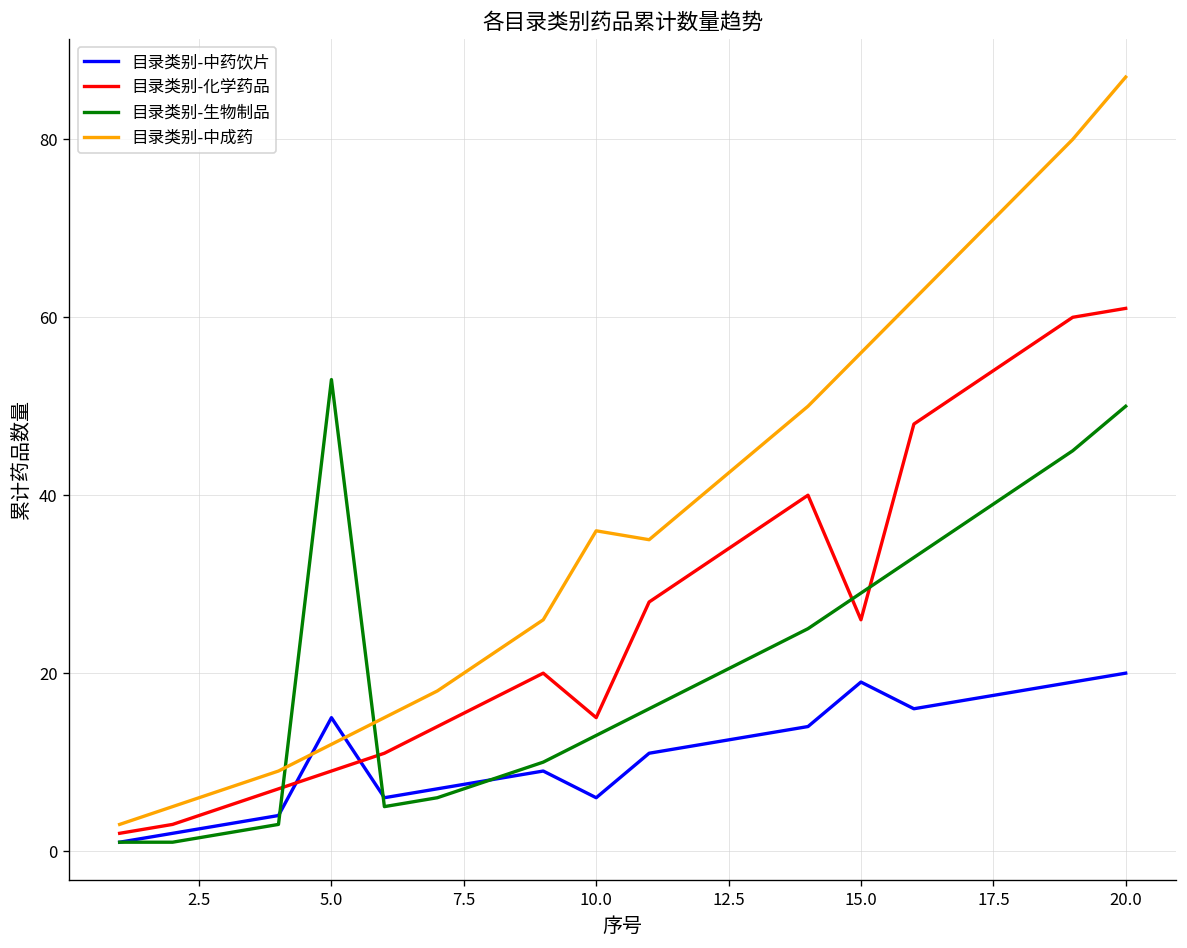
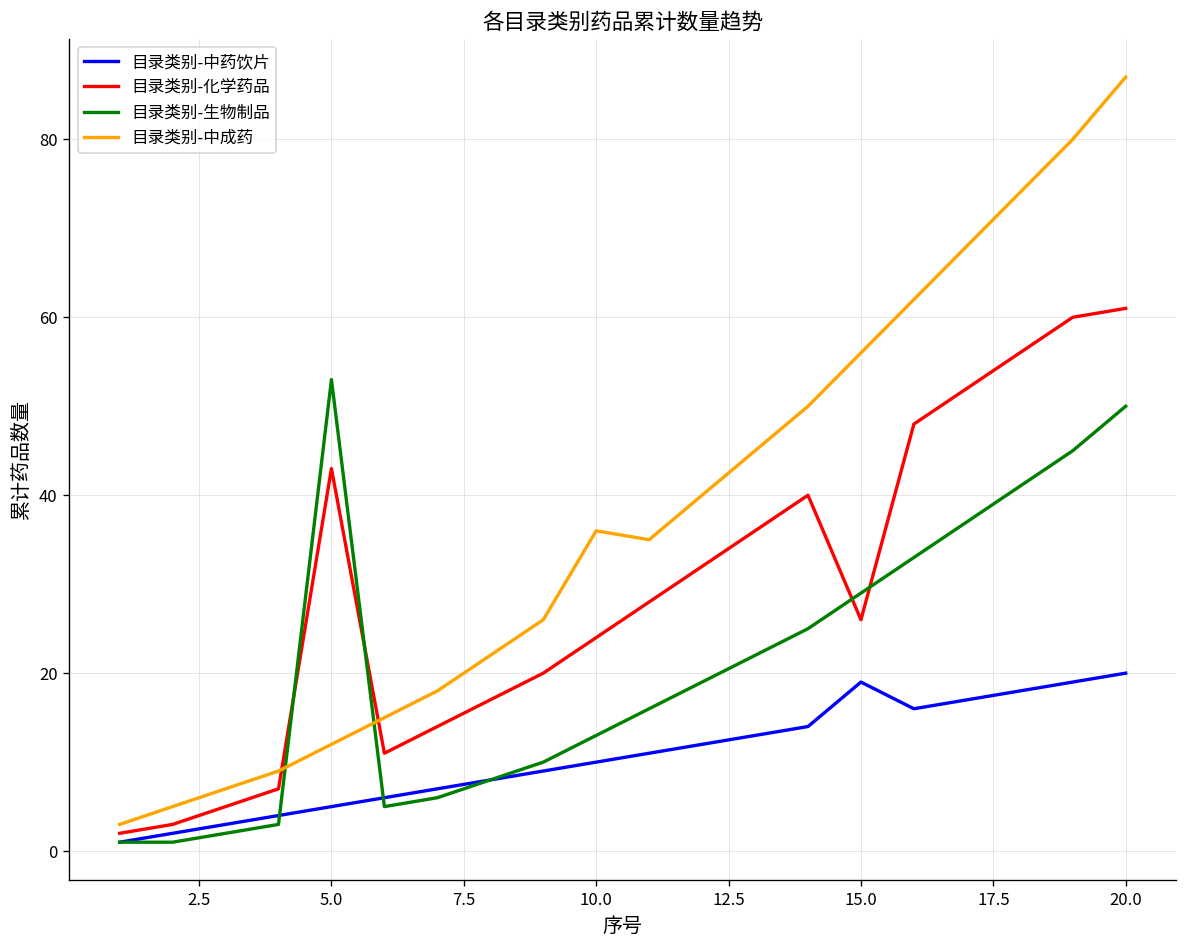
  {
    "目录类别-中药饮片": {
-     "5.0": 15,
-     "10.0": 6,
+     "5.0": 5,
+     "10.0": 10,
      "15.0": 19,
      "20.0": 20
    },
    "目录类别-化学药品": {
-     "5.0": 9,
-     "10.0": 15,
+     "5.0": 43,
+     "10.0": 24,
      "15.0": 26,
      "20.0": 61
    },
    "目录类别-生物制品": {
      "5.0": 53,
      "10.0": 13,
      "15.0": 29,
      "20.0": 50
    },
    "目录类别-中成药": {
      "5.0": 12,
      "10.0": 36,
      "15.0": 56,
      "20.0": 87
    }
  }
